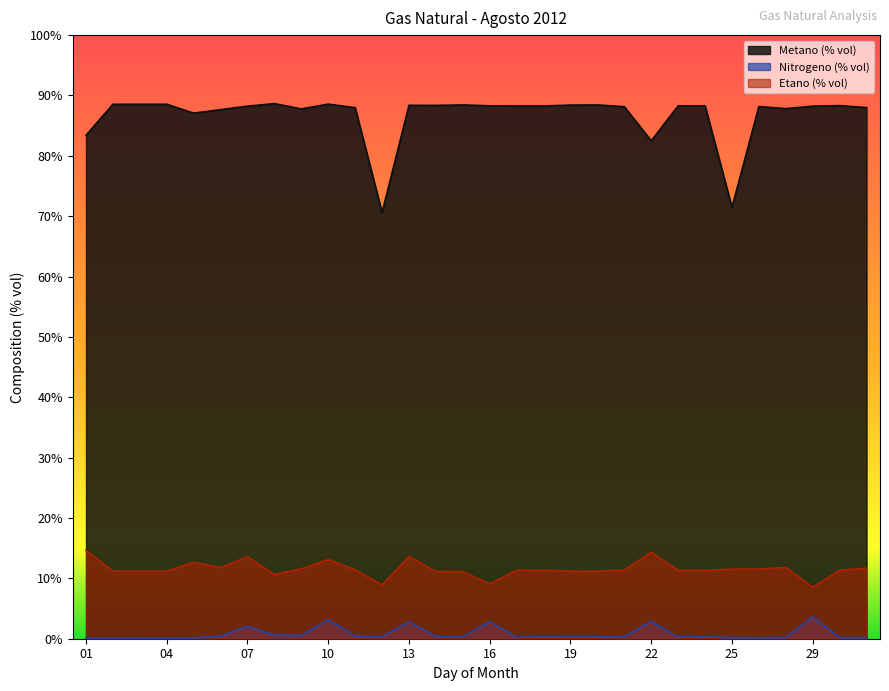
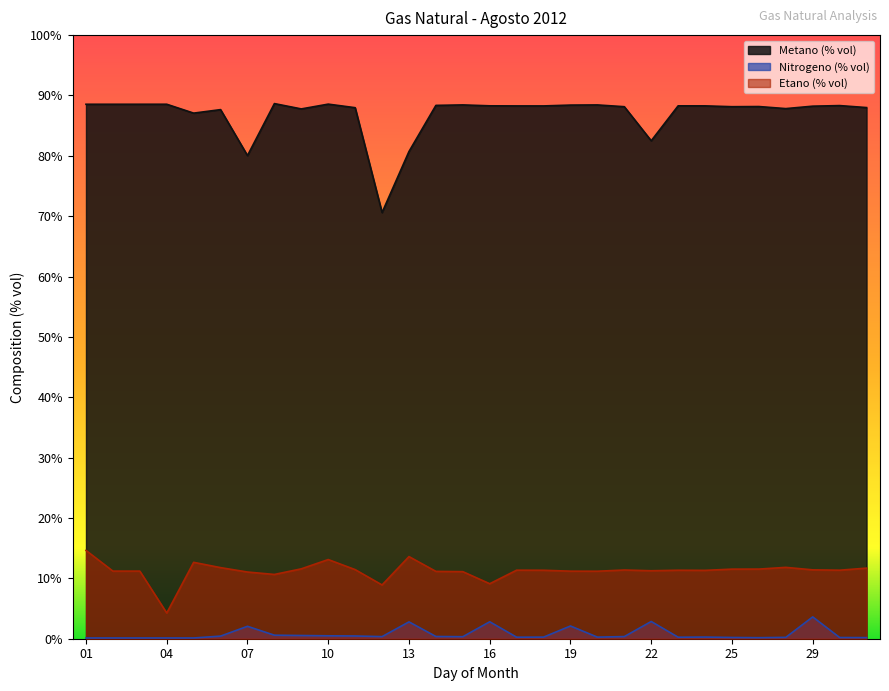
  {
    "Metano (% vol)": {
-     "01": "83%",
+     "01": "89%",
      "04": "89%",
-     "07": "88%",
+     "07": "80%",
      "10": "89%",
-     "13": "88%",
+     "13": "81%",
      "16": "88%",
      "19": "88%",
      "22": "82%",
-     "25": "71%",
+     "25": "88%",
      "29": "88%"
    },
    "Nitrogeno (% vol)": {
      "01": "0%",
      "04": "0%",
      "07": "2%",
-     "10": "3%",
+     "10": "0%",
      "13": "3%",
      "16": "3%",
-     "19": "0%",
+     "19": "2%",
      "22": "3%",
      "25": "0%",
      "29": "4%"
    },
    "Etano (% vol)": {
      "01": "15%",
-     "04": "11%",
-     "07": "14%",
+     "04": "4%",
+     "07": "11%",
      "10": "13%",
      "13": "14%",
      "16": "9%",
      "19": "11%",
-     "22": "14%",
+     "22": "11%",
      "25": "12%",
-     "29": "9%"
+     "29": "11%"
    }
  }
